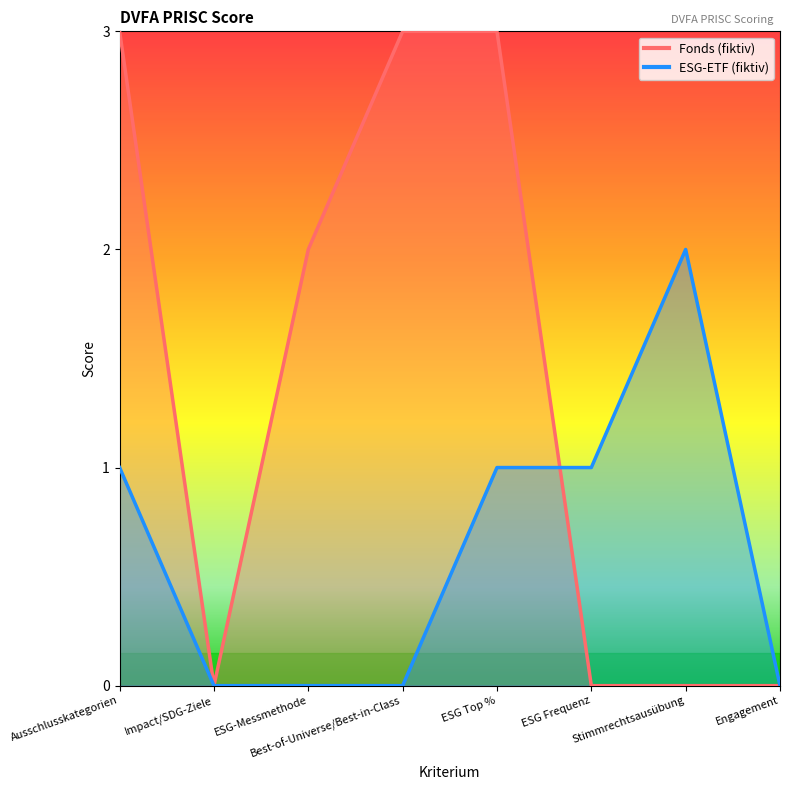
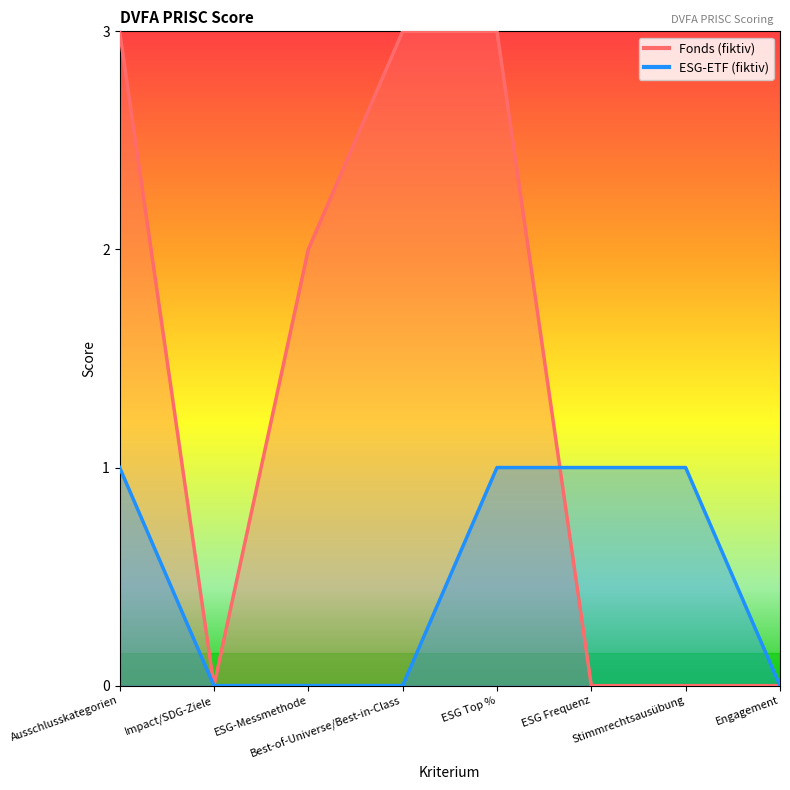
  {
    "Fonds (fiktiv)": {
      "Ausschlusskategorien": 3,
      "ESG-Messmethode": 2,
      "Best-of-Universe/Best-in-Class": 3,
      "ESG Top %": 3
    },
    "ESG-ETF (fiktiv)": {
      "Ausschlusskategorien": 1,
      "ESG Top %": 1,
      "ESG Frequenz": 1,
-     "Stimmrechtsausübung": 2
+     "Stimmrechtsausübung": 1
    }
  }
